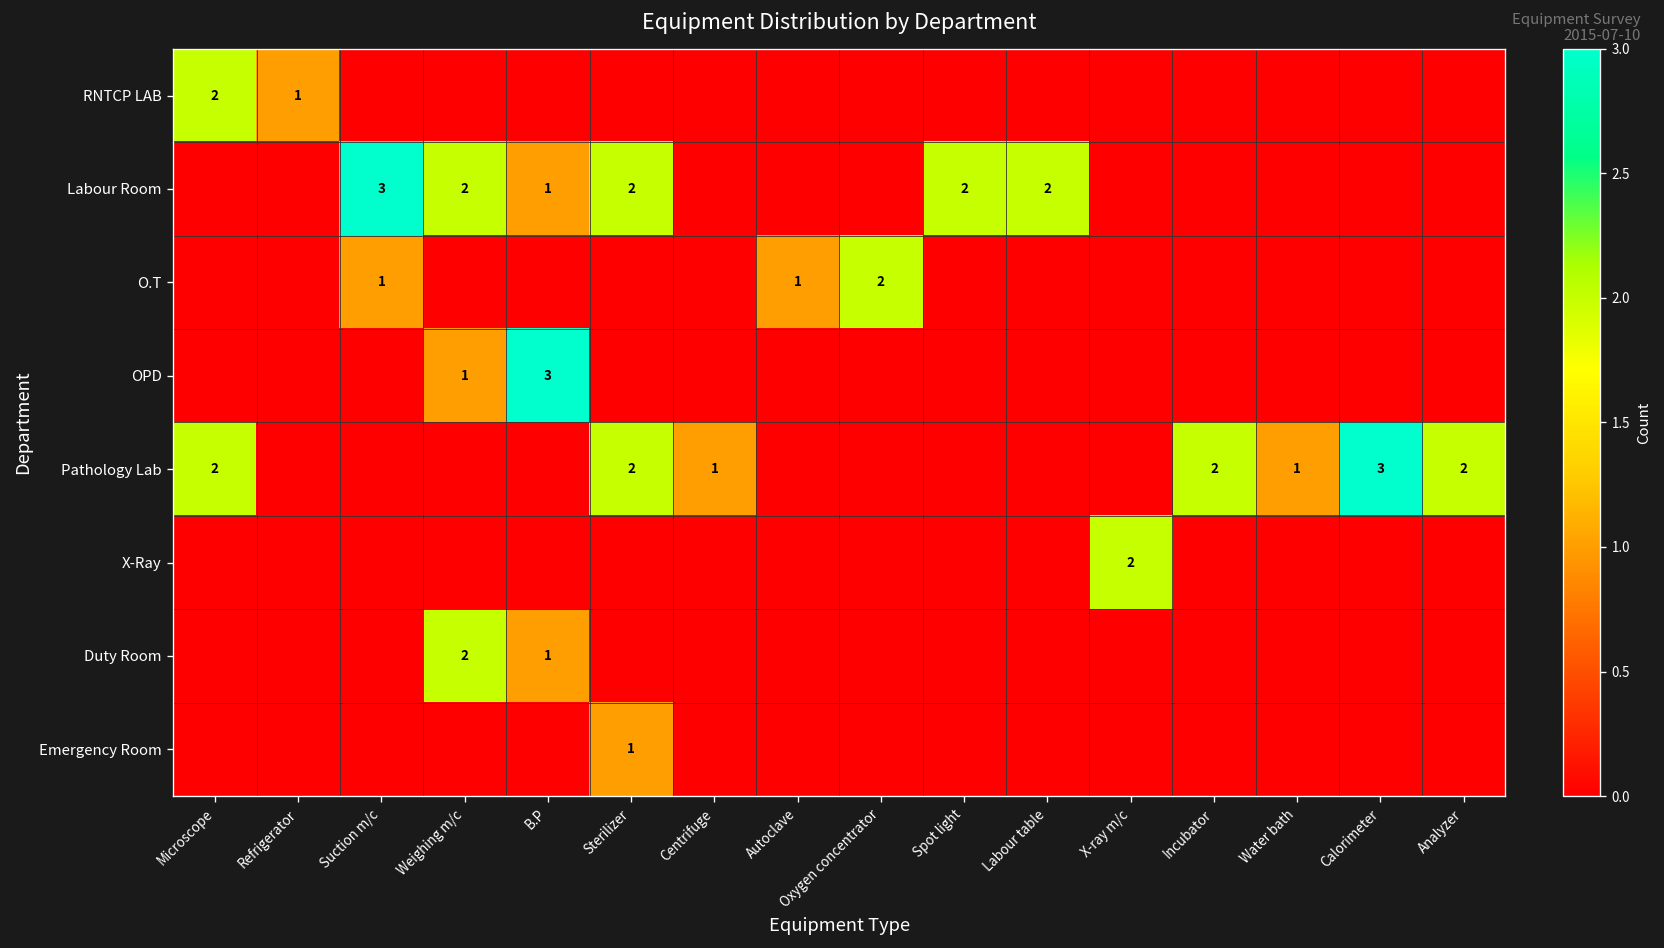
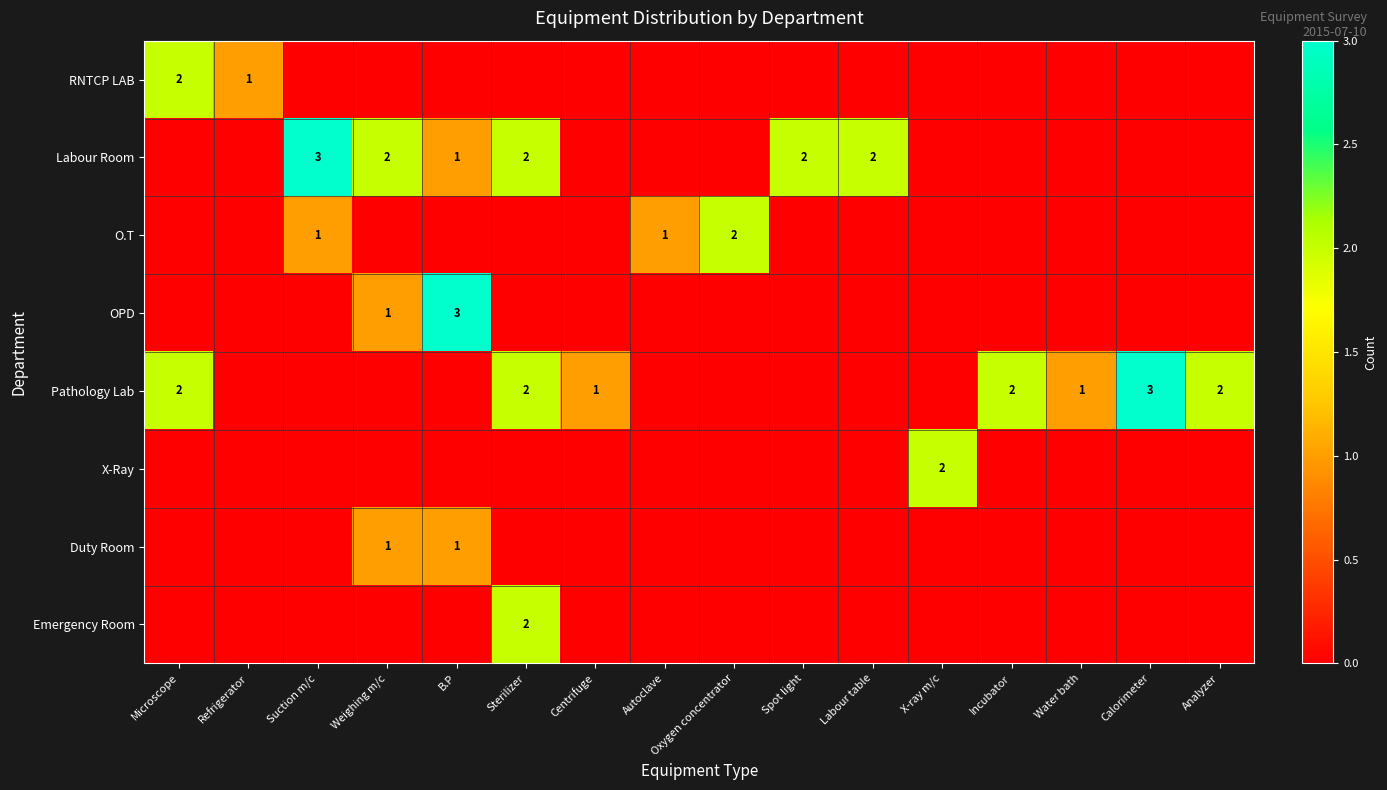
  {
    "RNTCP LAB": {
      "Microscope": 2,
      "Refrigerator": 1
    },
    "Labour Room": {
      "Suction m/c": 3,
      "Weighing m/c": 2,
      "B.P": 1,
      "Sterilizer": 2,
      "Spot light": 2,
      "Labour table": 2
    },
    "O.T": {
      "Suction m/c": 1,
      "Autoclave": 1,
      "Oxygen concentrator": 2
    },
    "OPD": {
      "Weighing m/c": 1,
      "B.P": 3
    },
    "Pathology Lab": {
      "Microscope": 2,
      "Sterilizer": 2,
      "Centrifuge": 1,
      "Incubator": 2,
      "Water bath": 1,
      "Calorimeter": 3,
      "Analyzer": 2
    },
    "X-Ray": {
      "X-ray m/c": 2
    },
    "Duty Room": {
-     "Weighing m/c": 2,
+     "Weighing m/c": 1,
      "B.P": 1
    },
    "Emergency Room": {
-     "Sterilizer": 1
+     "Sterilizer": 2
    }
  }
